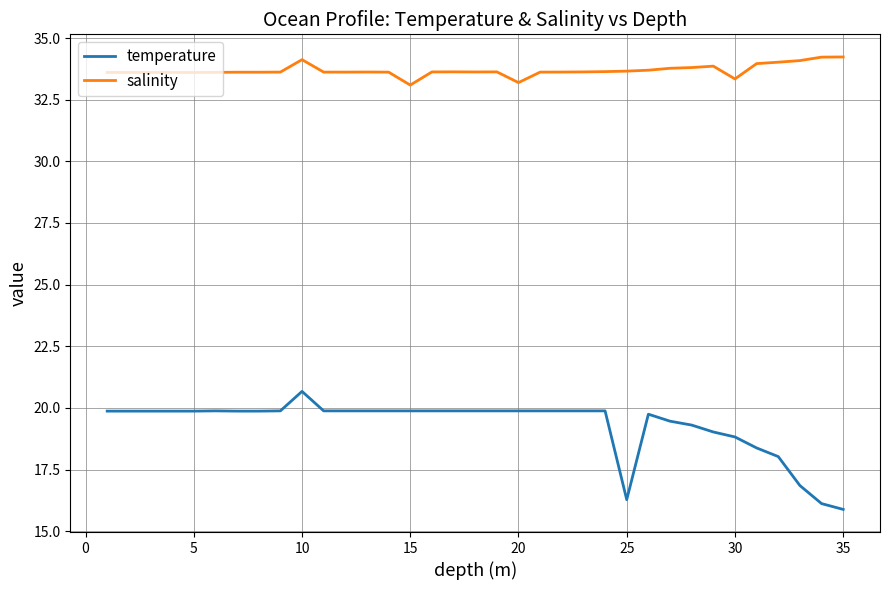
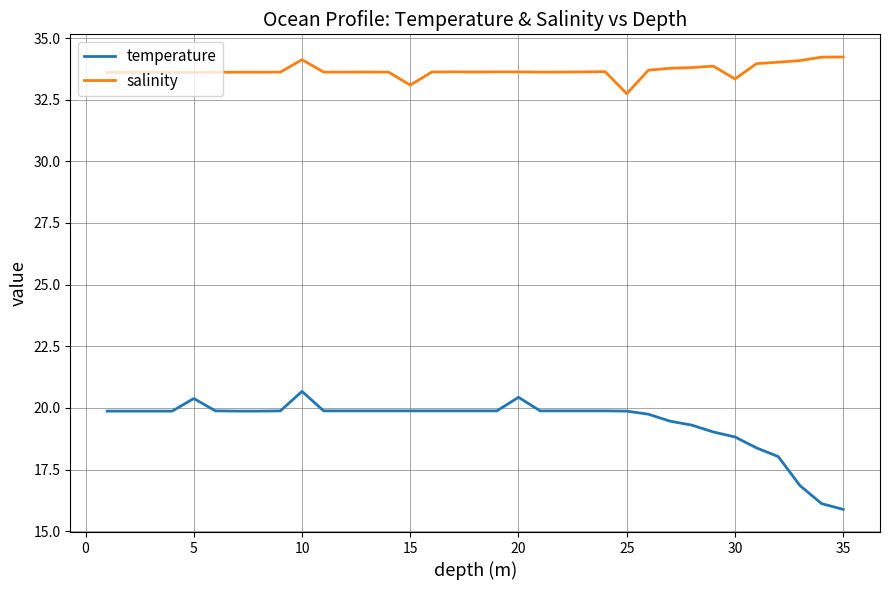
  {
    "temperature": {
-     "5": 19.9,
+     "5": 20.4,
      "10": 20.7,
      "15": 19.9,
-     "20": 19.9,
-     "25": 16.3,
+     "20": 20.4,
+     "25": 19.9,
      "30": 18.8,
      "35": 15.9
    },
    "salinity": {
      "10": 34.1,
      "15": 33.1,
-     "20": 33.2,
-     "25": 33.7,
+     "20": 33.6,
+     "25": 32.7,
      "30": 33.3,
      "35": 34.2
    }
  }
